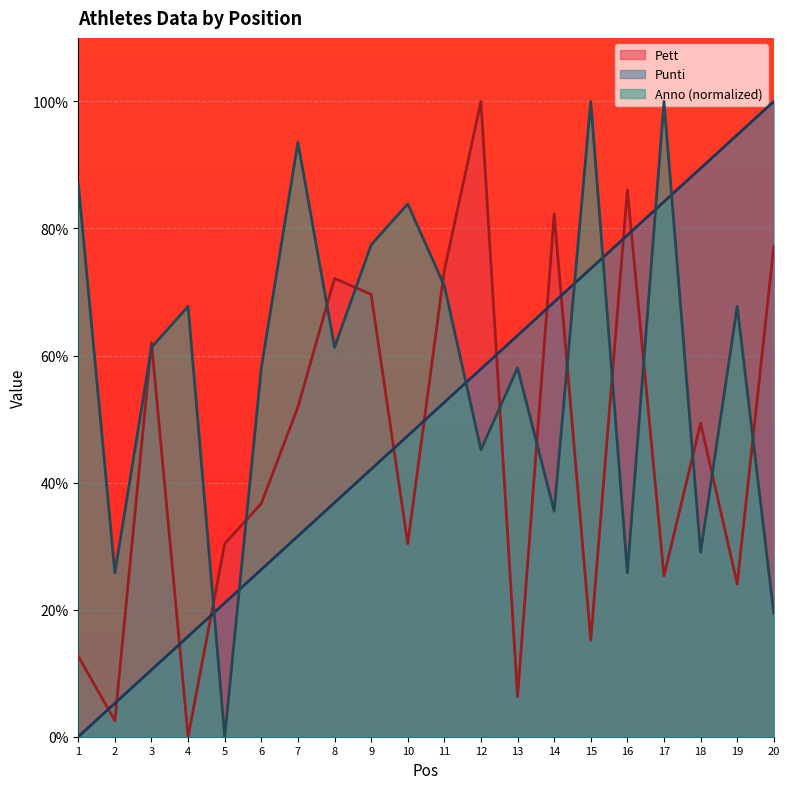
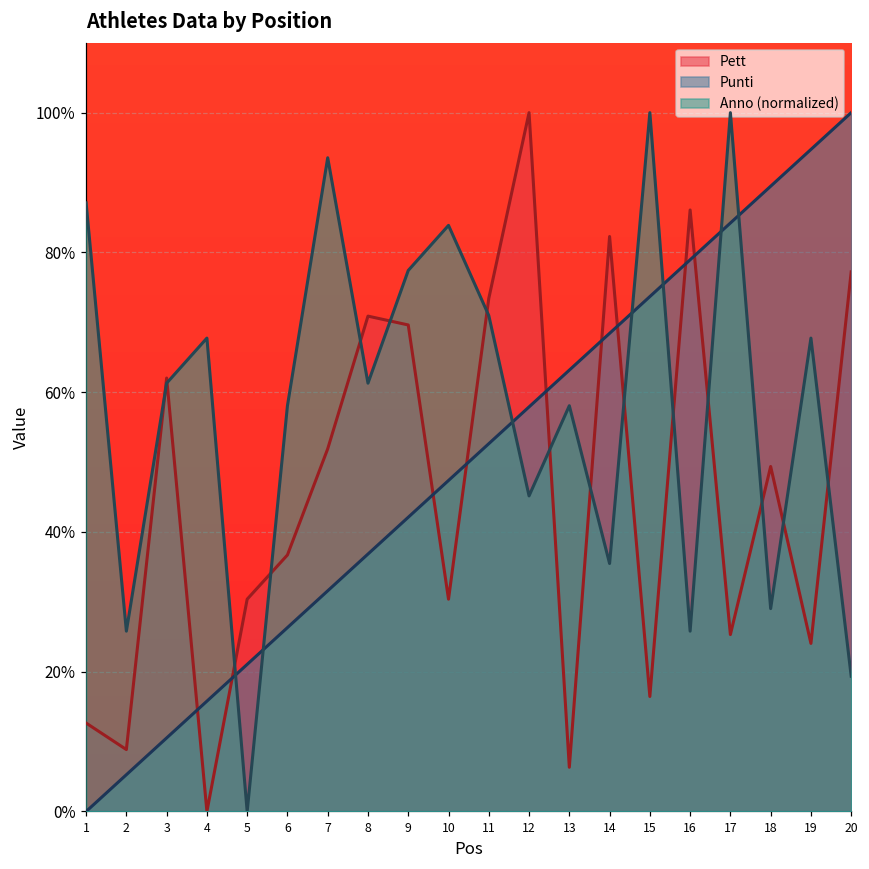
  {
    "Pett": {
      "1": "13%",
-     "2": "3%",
+     "2": "9%",
      "3": "62%",
      "4": "0%",
      "5": "30%",
      "6": "37%",
      "7": "52%",
-     "8": "72%",
+     "8": "71%",
      "9": "70%",
      "10": "30%",
      "11": "73%",
      "12": "100%",
      "13": "6%",
      "14": "82%",
-     "15": "15%",
+     "15": "16%",
      "16": "86%",
      "17": "25%",
      "18": "49%",
      "19": "24%",
      "20": "77%"
    }
  }
